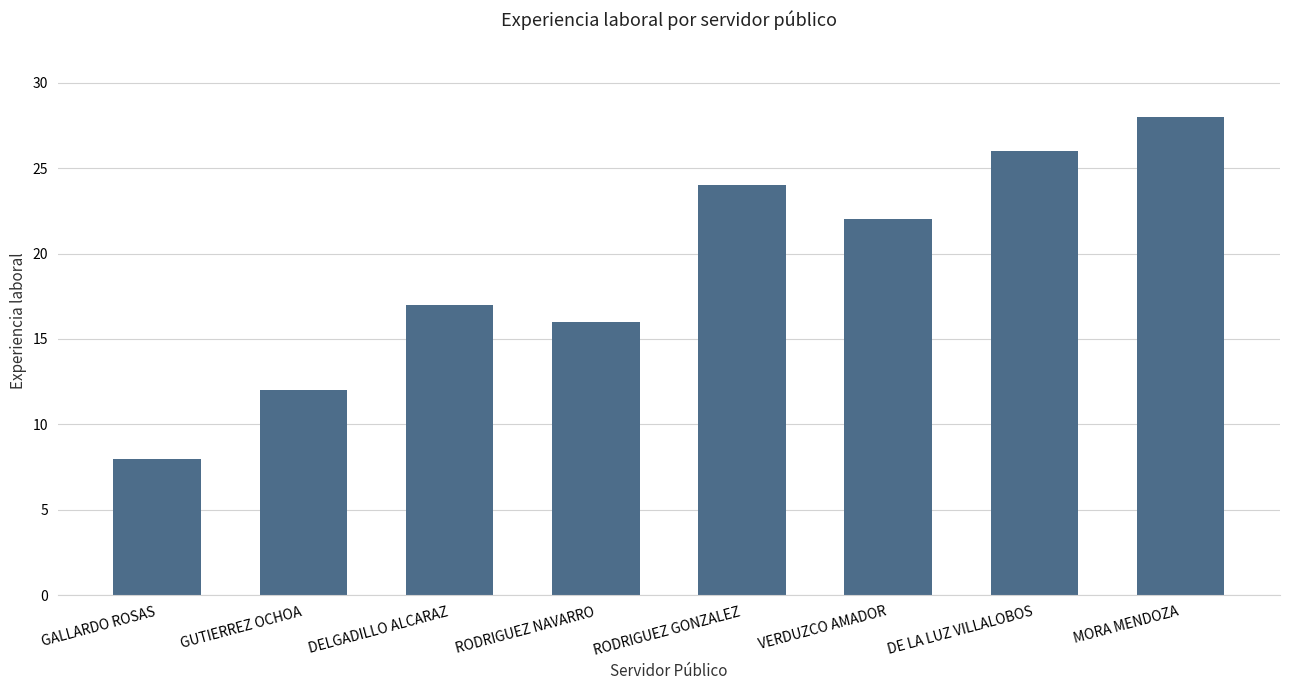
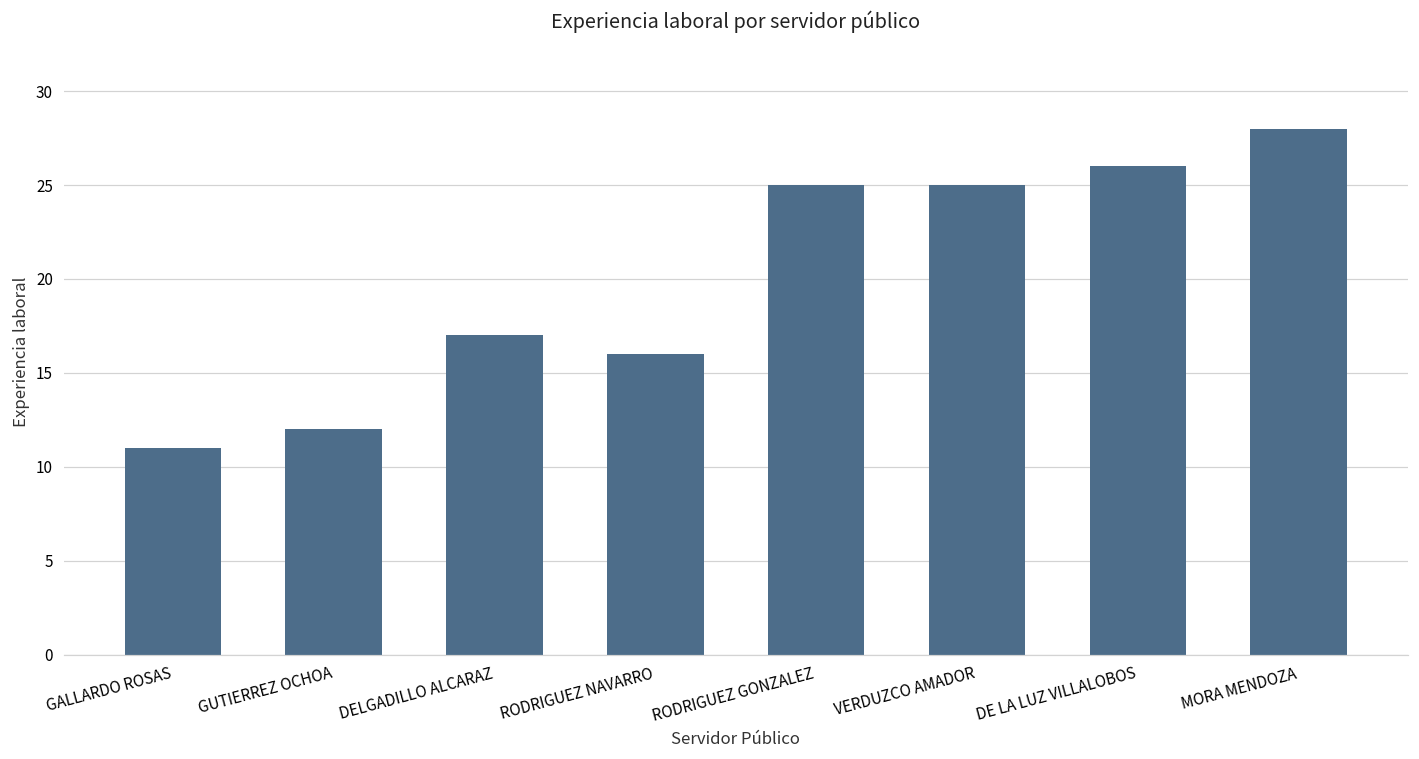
  {
-   "GALLARDO ROSAS": 8,
+   "GALLARDO ROSAS": 11,
    "GUTIERREZ OCHOA": 12,
    "DELGADILLO ALCARAZ": 17,
    "RODRIGUEZ NAVARRO": 16,
-   "RODRIGUEZ GONZALEZ": 24,
-   "VERDUZCO AMADOR": 22,
+   "RODRIGUEZ GONZALEZ": 25,
+   "VERDUZCO AMADOR": 25,
    "DE LA LUZ VILLALOBOS": 26,
    "MORA MENDOZA": 28
  }
